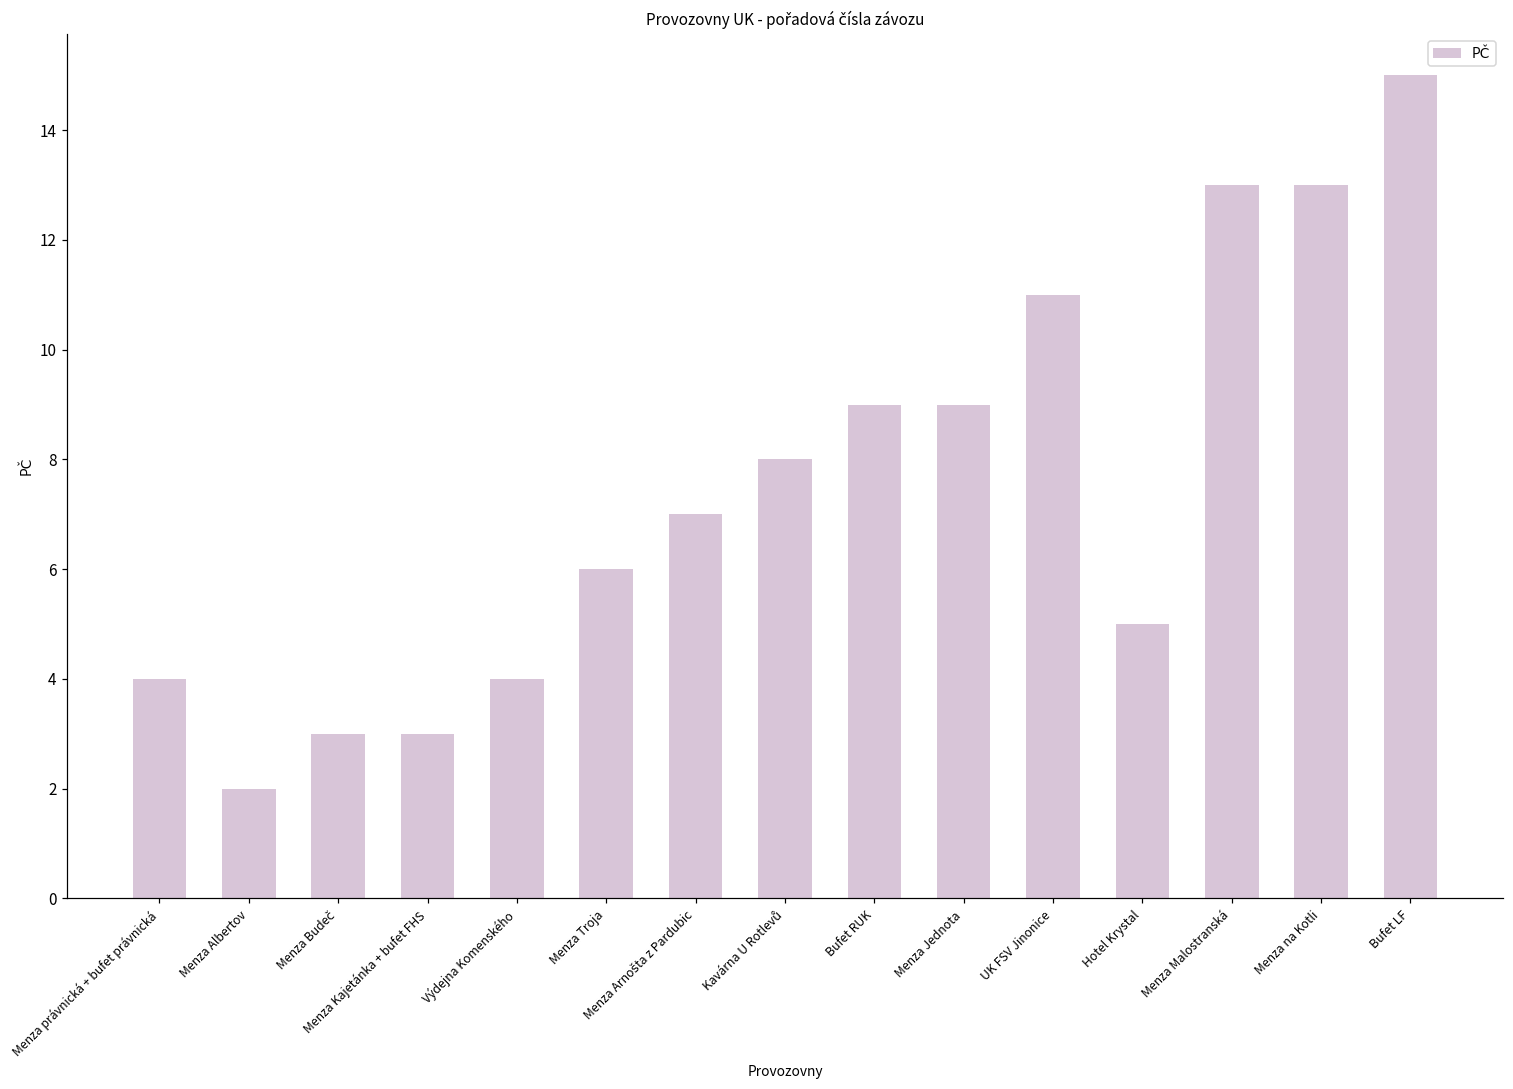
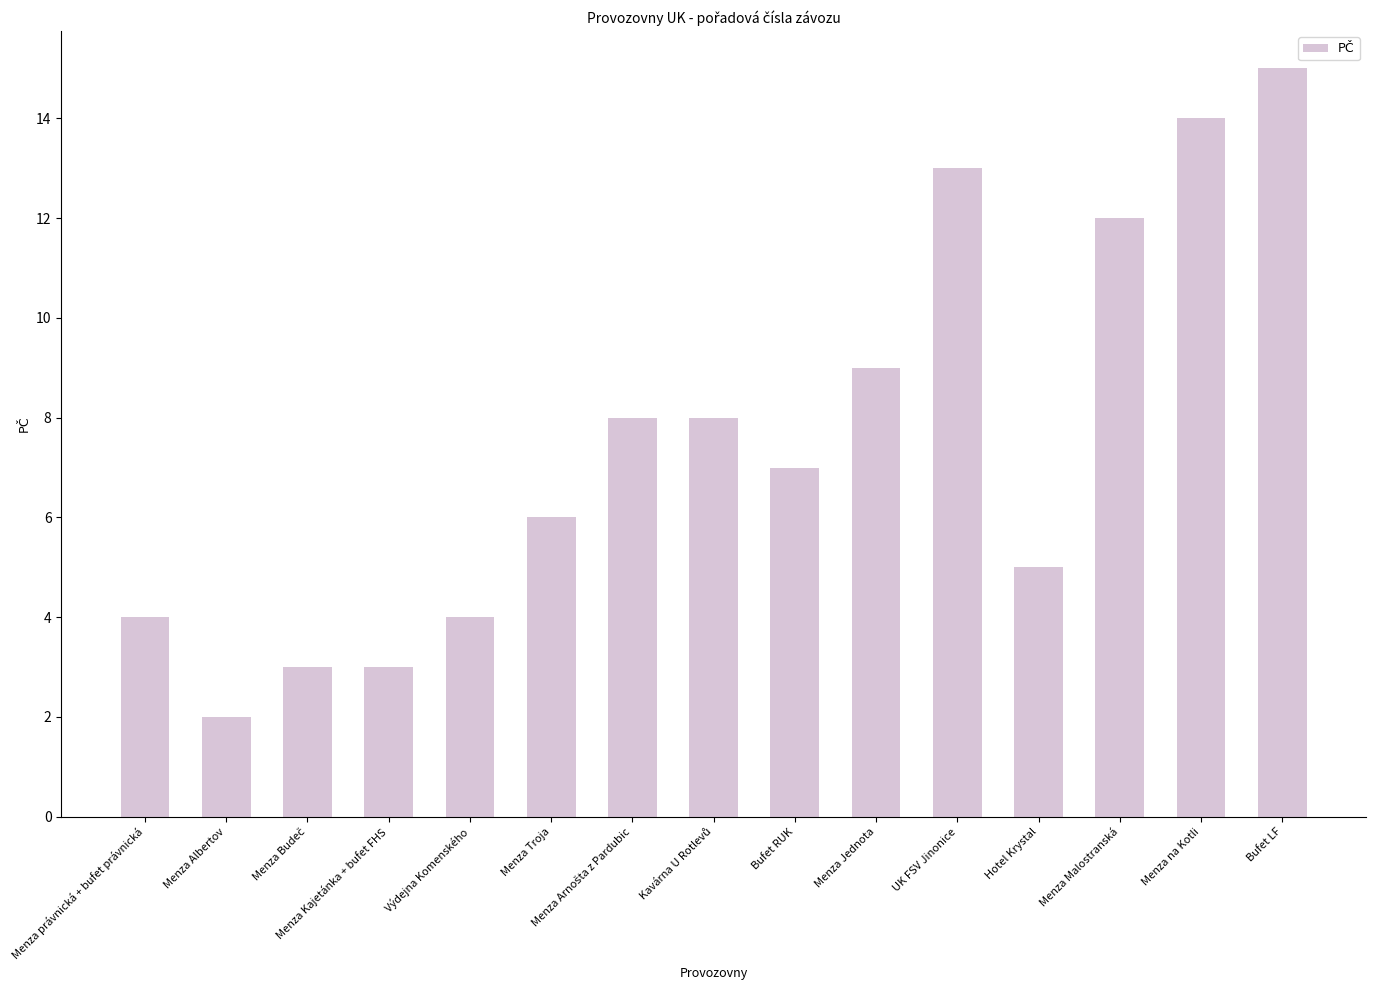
  {
    "Menza právnická + bufet právnická": 4,
    "Menza Albertov": 2,
    "Menza Budeč": 3,
    "Menza Kajetánka + bufet FHS": 3,
    "Výdejna Komenského": 4,
    "Menza Troja": 6,
-   "Menza Arnošta z Pardubic": 7,
+   "Menza Arnošta z Pardubic": 8,
    "Kavárna U Rotlevů": 8,
-   "Bufet RUK": 9,
+   "Bufet RUK": 7,
    "Menza Jednota": 9,
-   "UK FSV Jinonice": 11,
+   "UK FSV Jinonice": 13,
    "Hotel Krystal": 5,
-   "Menza Malostranská": 13,
-   "Menza na Kotli": 13,
+   "Menza Malostranská": 12,
+   "Menza na Kotli": 14,
    "Bufet LF": 15
  }
